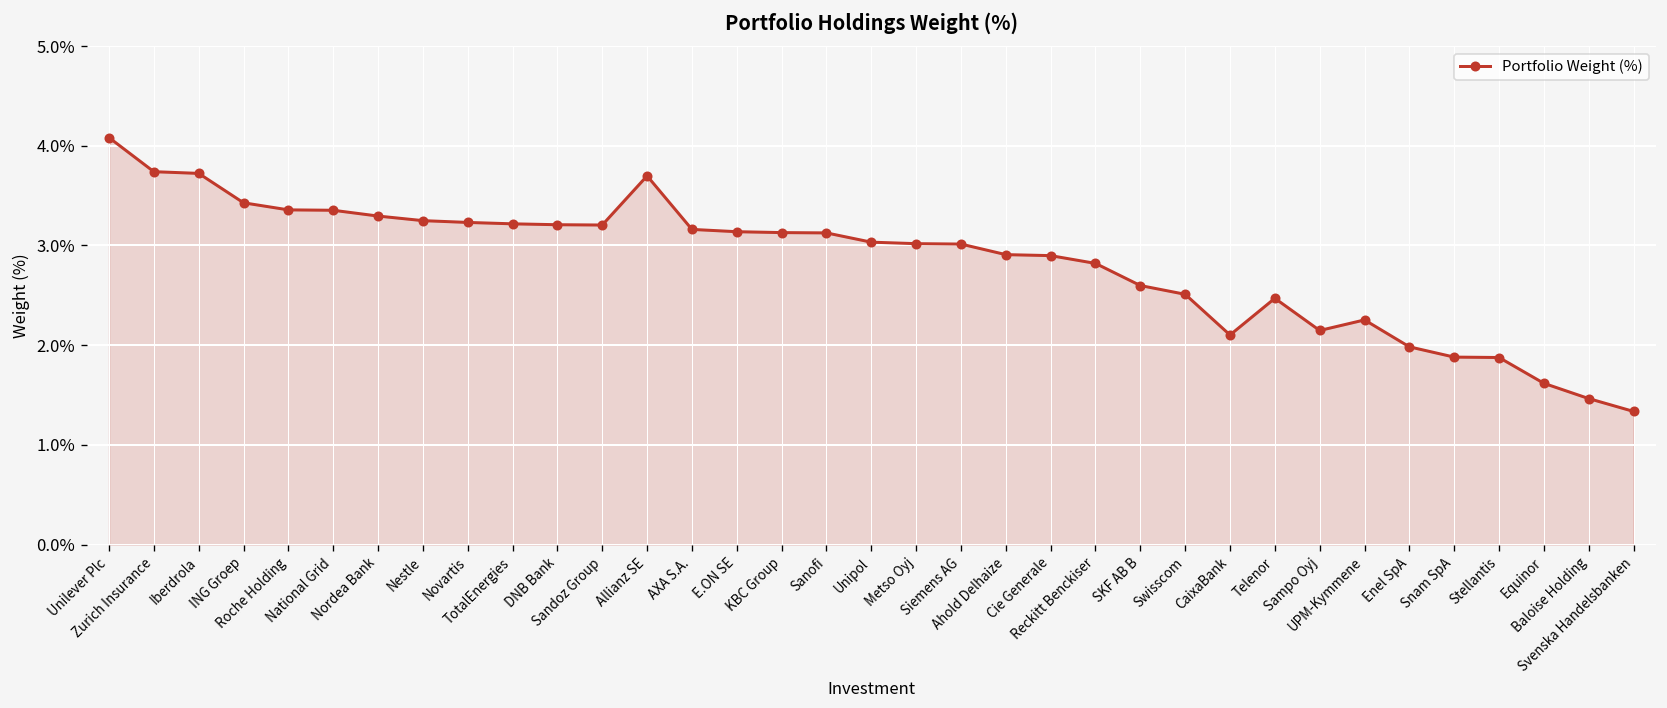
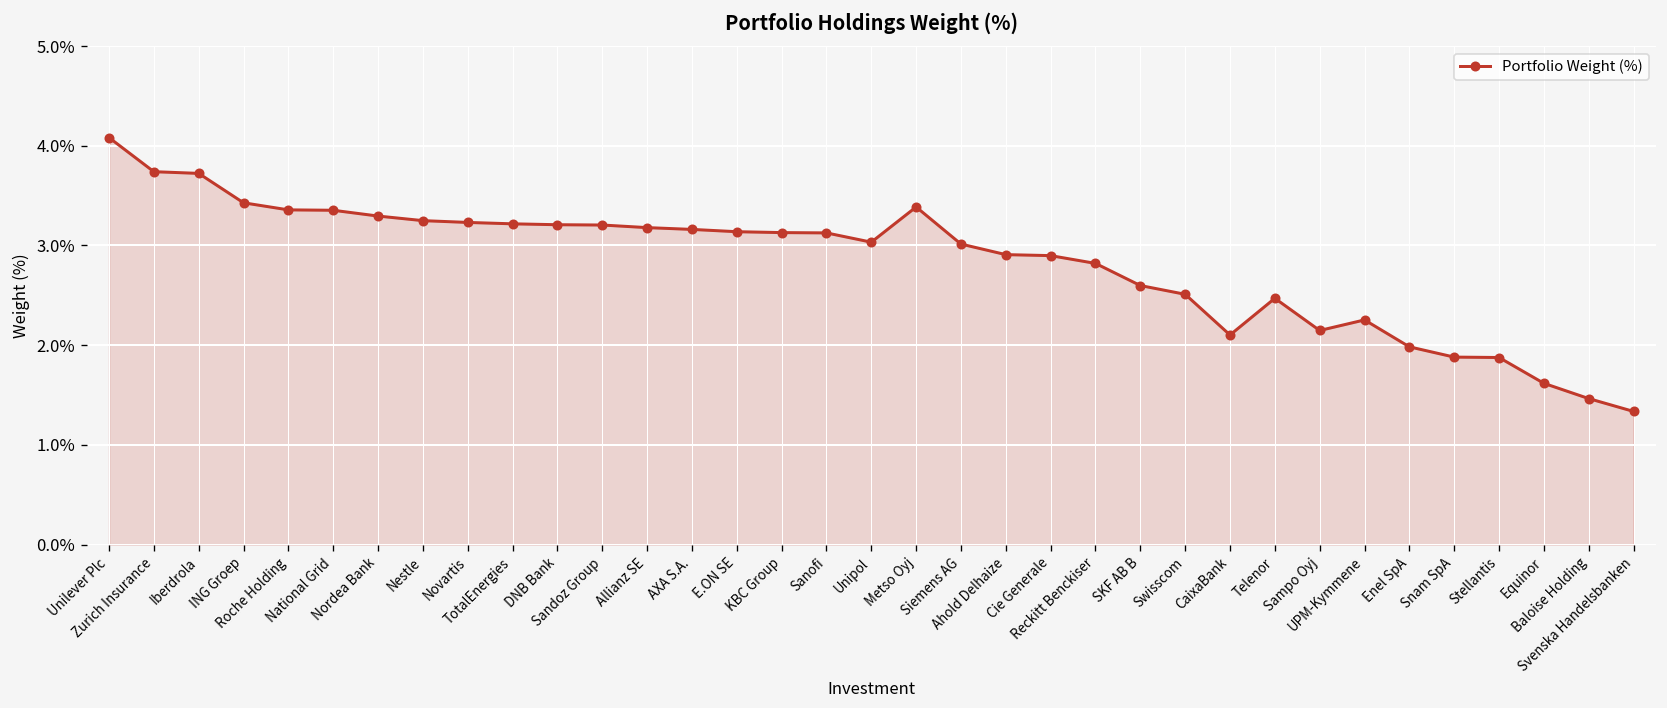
  {
    "Unilever Plc": "4.1%",
    "Zurich Insurance": "3.7%",
    "Iberdrola": "3.7%",
    "ING Groep": "3.4%",
    "Roche Holding": "3.4%",
    "National Grid": "3.4%",
    "Nordea Bank": "3.3%",
    "Nestle": "3.2%",
    "Novartis": "3.2%",
    "TotalEnergies": "3.2%",
    "DNB Bank": "3.2%",
    "Sandoz Group": "3.2%",
-   "Allianz SE": "3.7%",
+   "Allianz SE": "3.2%",
    "AXA S.A.": "3.2%",
    "E.ON SE": "3.1%",
    "KBC Group": "3.1%",
    "Sanofi": "3.1%",
    "Unipol": "3.0%",
-   "Metso Oyj": "3.0%",
+   "Metso Oyj": "3.4%",
    "Siemens AG": "3.0%",
    "Ahold Delhaize": "2.9%",
    "Cie Generale": "2.9%",
    "Reckitt Benckiser": "2.8%",
    "SKF AB B": "2.6%",
    "Swisscom": "2.5%",
    "CaixaBank": "2.1%",
    "Telenor": "2.5%",
    "Sampo Oyj": "2.1%",
    "UPM-Kymmene": "2.3%",
    "Enel SpA": "2.0%",
    "Snam SpA": "1.9%",
    "Stellantis": "1.9%",
    "Equinor": "1.6%",
    "Baloise Holding": "1.5%",
    "Svenska Handelsbanken": "1.3%"
  }
